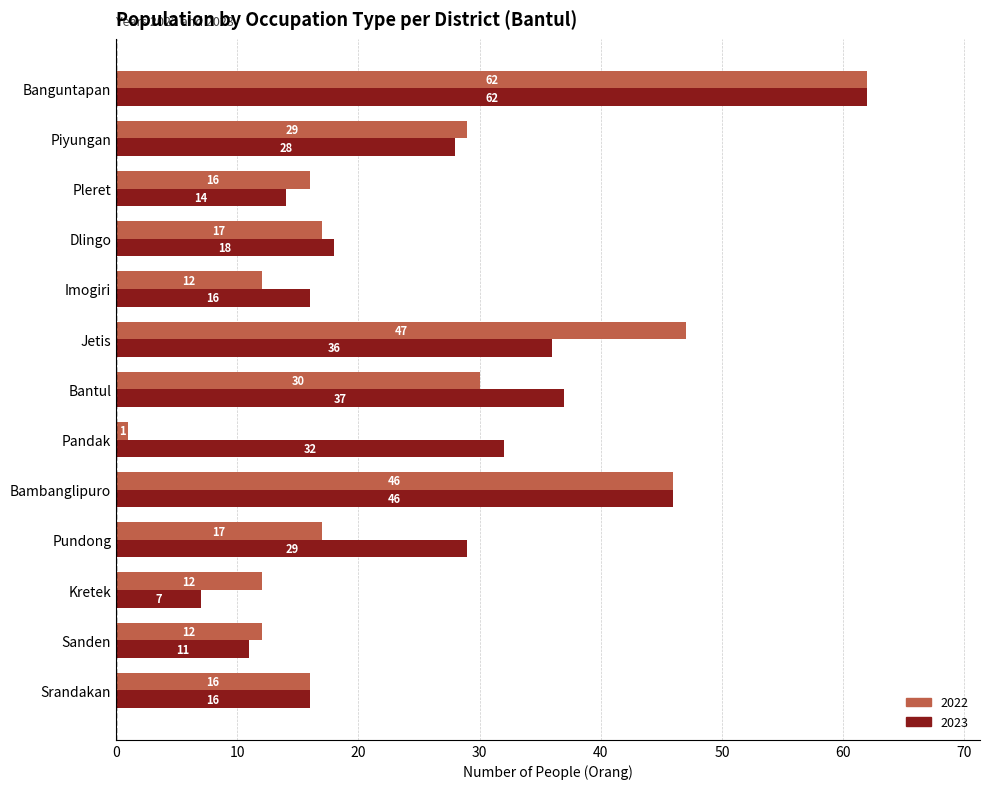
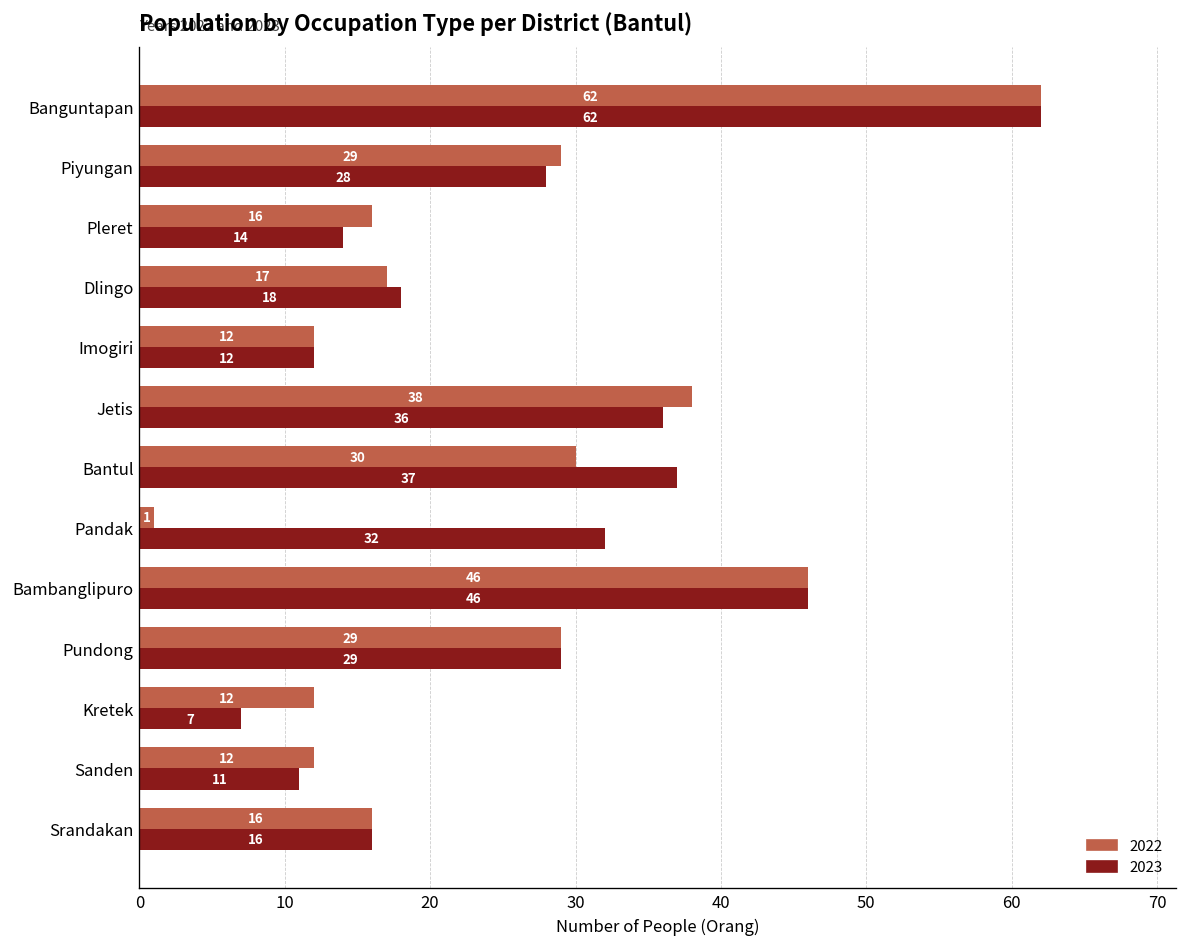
  {
    "2022": {
      "Banguntapan": 62,
      "Piyungan": 29,
      "Pleret": 16,
      "Dlingo": 17,
      "Imogiri": 12,
-     "Jetis": 47,
+     "Jetis": 38,
      "Bantul": 30,
      "Pandak": 1,
      "Bambanglipuro": 46,
-     "Pundong": 17,
+     "Pundong": 29,
      "Kretek": 12,
      "Sanden": 12,
      "Srandakan": 16
    },
    "2023": {
      "Banguntapan": 62,
      "Piyungan": 28,
      "Pleret": 14,
      "Dlingo": 18,
-     "Imogiri": 16,
+     "Imogiri": 12,
      "Jetis": 36,
      "Bantul": 37,
      "Pandak": 32,
      "Bambanglipuro": 46,
      "Pundong": 29,
      "Kretek": 7,
      "Sanden": 11,
      "Srandakan": 16
    }
  }
